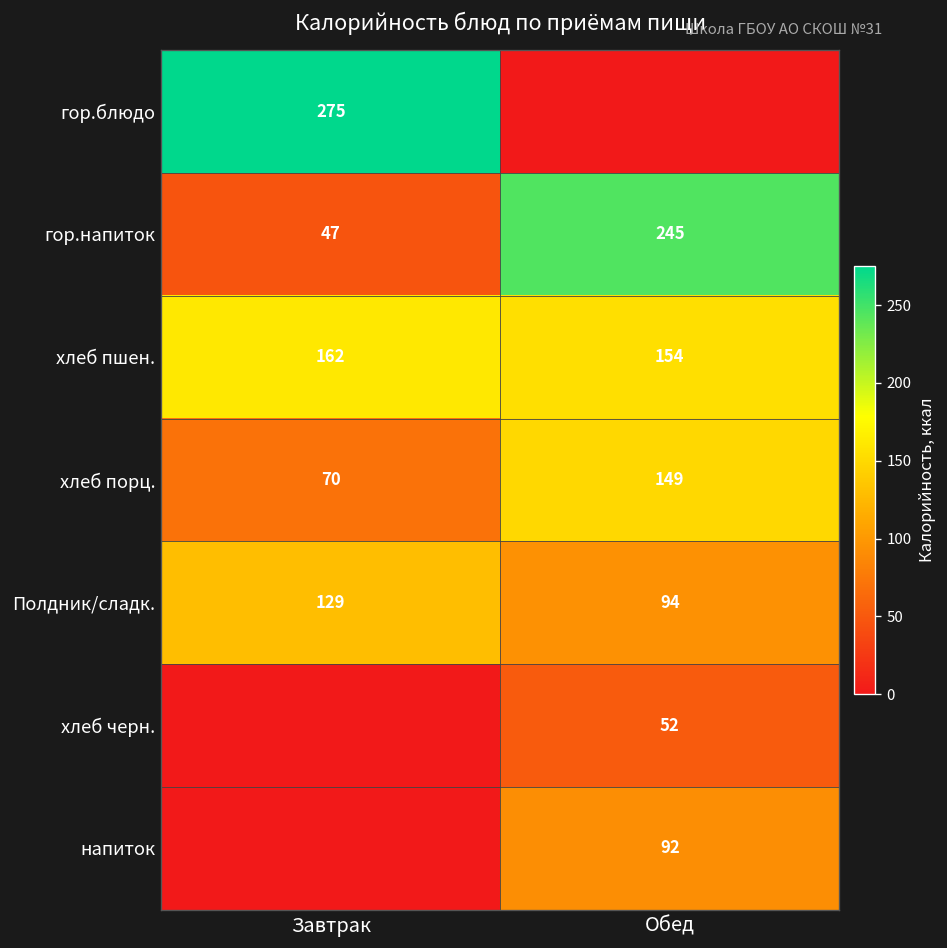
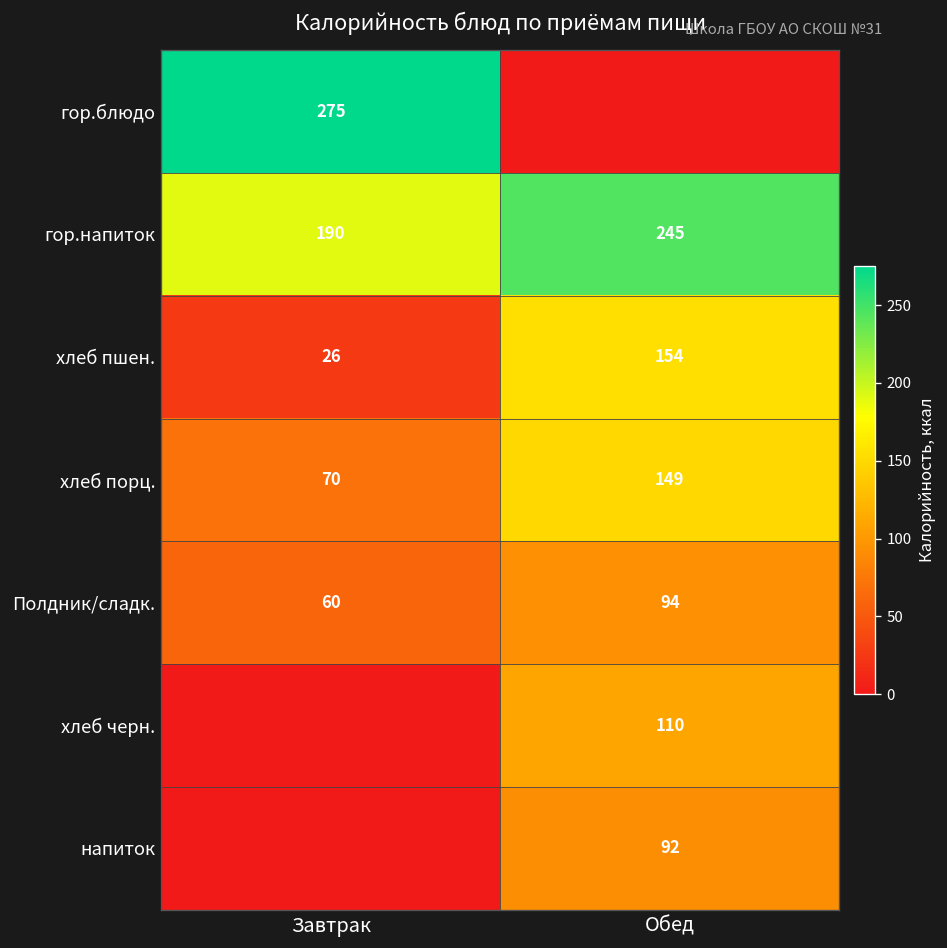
  {
    "гор.блюдо": {
      "Завтрак": 275
    },
    "гор.напиток": {
-     "Завтрак": 47,
+     "Завтрак": 190,
      "Обед": 245
    },
    "хлеб пшен.": {
-     "Завтрак": 162,
+     "Завтрак": 26,
      "Обед": 154
    },
    "хлеб порц.": {
      "Завтрак": 70,
      "Обед": 149
    },
    "Полдник/сладк.": {
-     "Завтрак": 129,
+     "Завтрак": 60,
      "Обед": 94
    },
    "хлеб черн.": {
-     "Обед": 52
+     "Обед": 110
    },
    "напиток": {
      "Обед": 92
    }
  }
